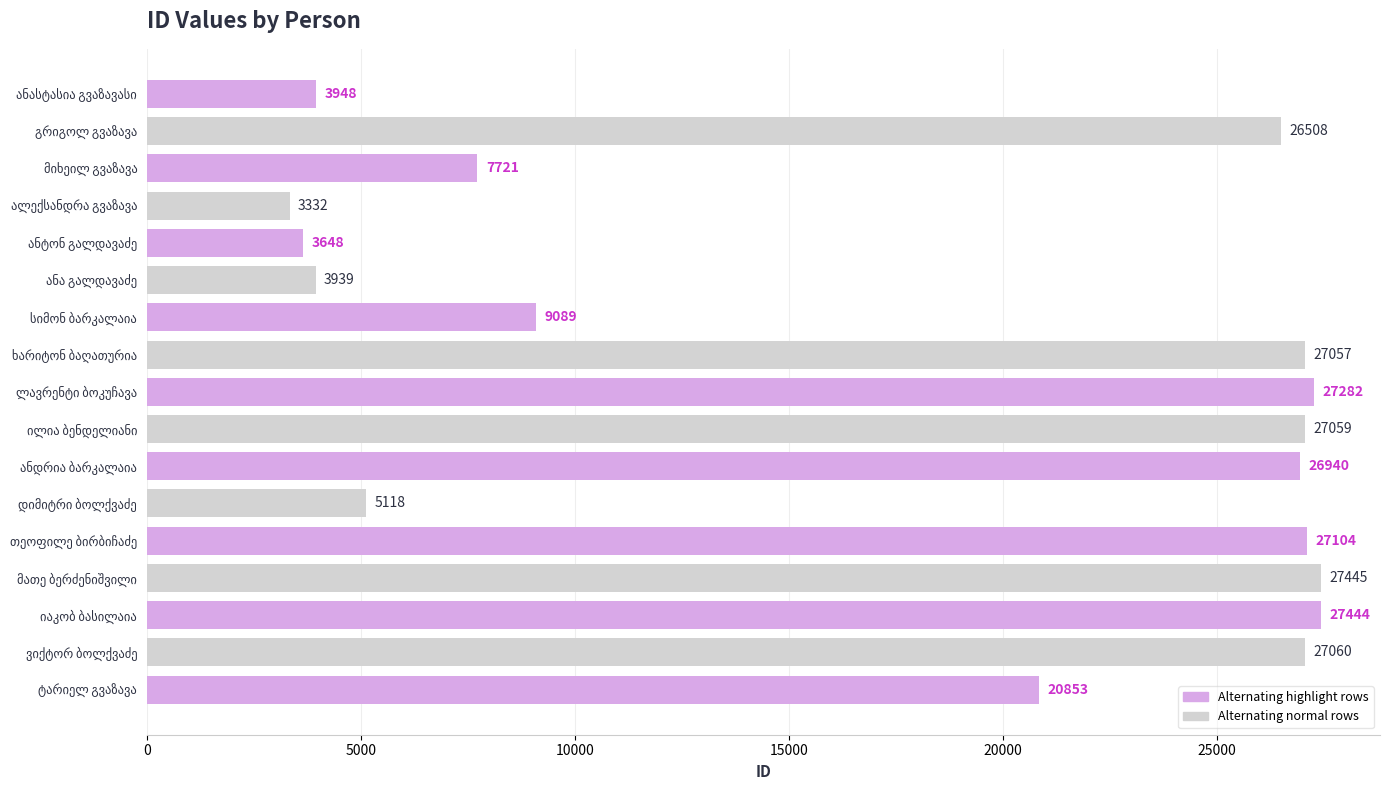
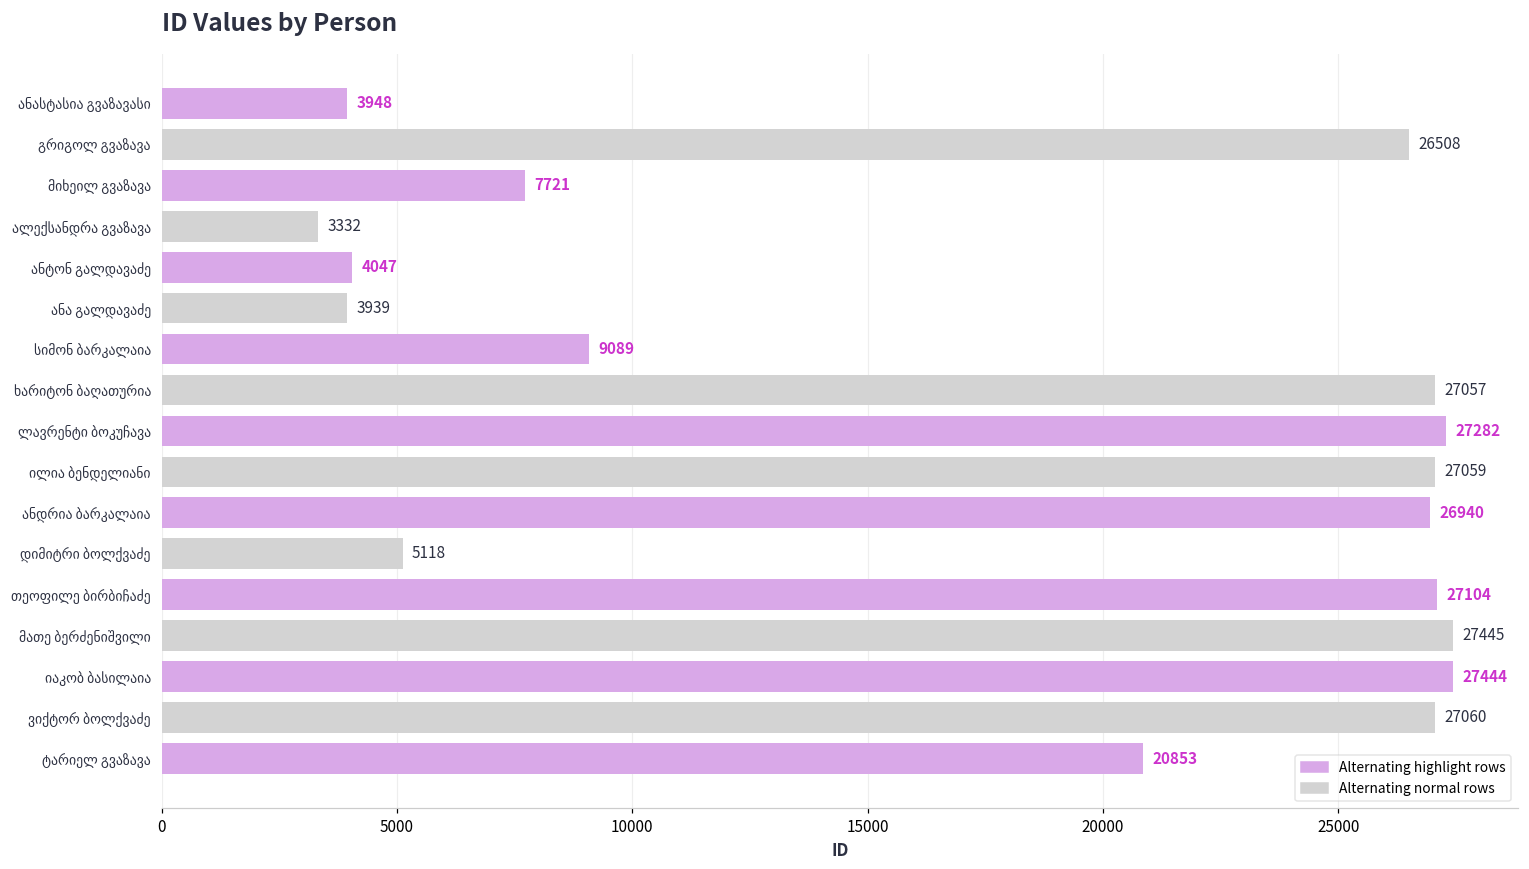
  {
    "ანასტასია გვაზავასი": 3948,
    "გრიგოლ გვაზავა": 26508,
    "მიხეილ გვაზავა": 7721,
    "ალექსანდრა გვაზავა": 3332,
-   "ანტონ გალდავაძე": 3648,
+   "ანტონ გალდავაძე": 4047,
    "ანა გალდავაძე": 3939,
    "სიმონ ბარკალაია": 9089,
    "ხარიტონ ბაღათურია": 27057,
    "ლავრენტი ბოკუჩავა": 27282,
    "ილია ბენდელიანი": 27059,
    "ანდრია ბარკალაია": 26940,
    "დიმიტრი ბოლქვაძე": 5118,
    "თეოფილე ბირბიჩაძე": 27104,
    "მათე ბერძენიშვილი": 27445,
    "იაკობ ბასილაია": 27444,
    "ვიქტორ ბოლქვაძე": 27060,
    "ტარიელ გვაზავა": 20853
  }
